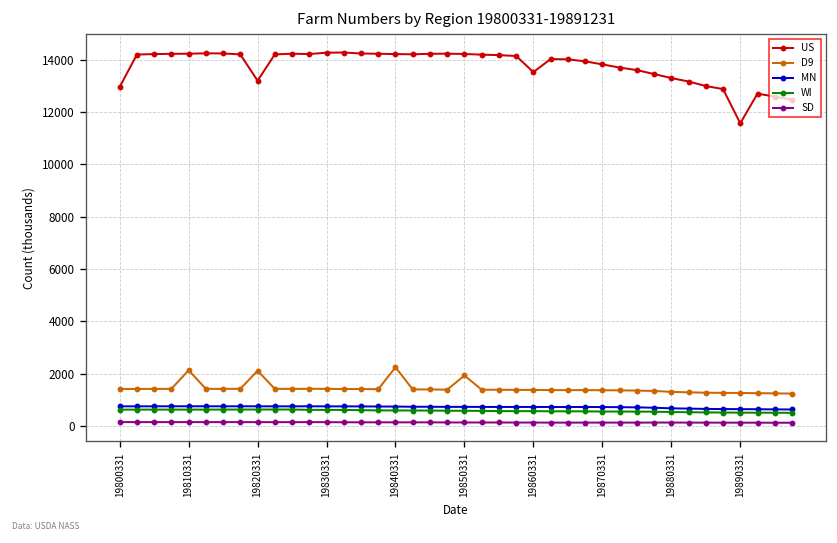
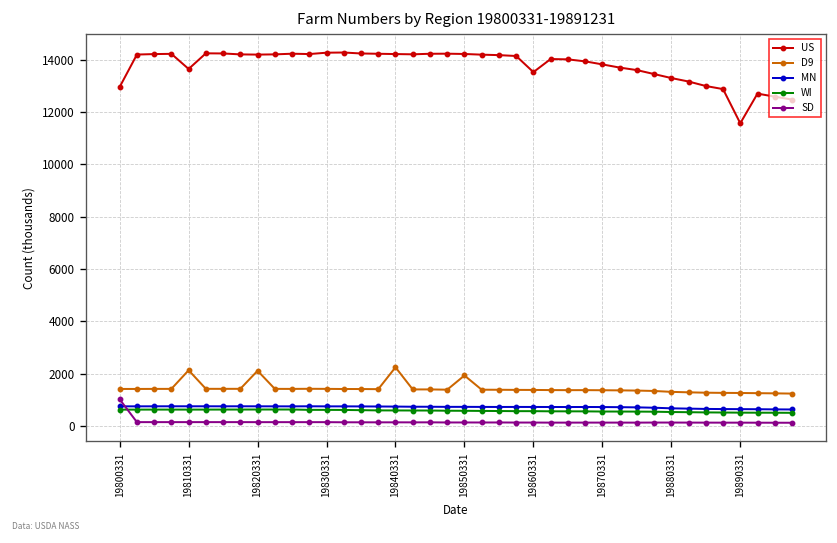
  {
    "US": {
      "19800331": 13000,
-     "19810331": 14200,
-     "19820331": 13200,
+     "19810331": 13600,
+     "19820331": 14200,
      "19830331": 14300,
      "19840331": 14200,
      "19850331": 14200,
      "19860331": 13500,
      "19870331": 13800,
      "19880331": 13300,
      "19890331": 11600
    },
    "D9": {
      "19800331": 1400,
      "19810331": 2100,
      "19820331": 2100,
      "19830331": 1400,
      "19840331": 2200,
      "19850331": 1900,
      "19860331": 1400,
      "19870331": 1400,
      "19880331": 1300,
      "19890331": 1300
    },
    "MN": {
      "19800331": 800,
      "19810331": 800,
      "19820331": 800,
      "19830331": 800,
      "19840331": 700,
      "19850331": 700,
      "19860331": 700,
      "19870331": 700,
      "19880331": 700,
      "19890331": 600
    },
    "WI": {
      "19800331": 600,
      "19810331": 600,
      "19820331": 600,
      "19830331": 600,
      "19840331": 600,
      "19850331": 600,
      "19860331": 600,
      "19870331": 600,
      "19880331": 500,
      "19890331": 500
    },
    "SD": {
-     "19800331": 200,
+     "19800331": 1000,
      "19810331": 200,
      "19820331": 200,
      "19830331": 200,
      "19840331": 100,
      "19850331": 100,
      "19860331": 100,
      "19870331": 100,
      "19880331": 100,
      "19890331": 100
    }
  }
